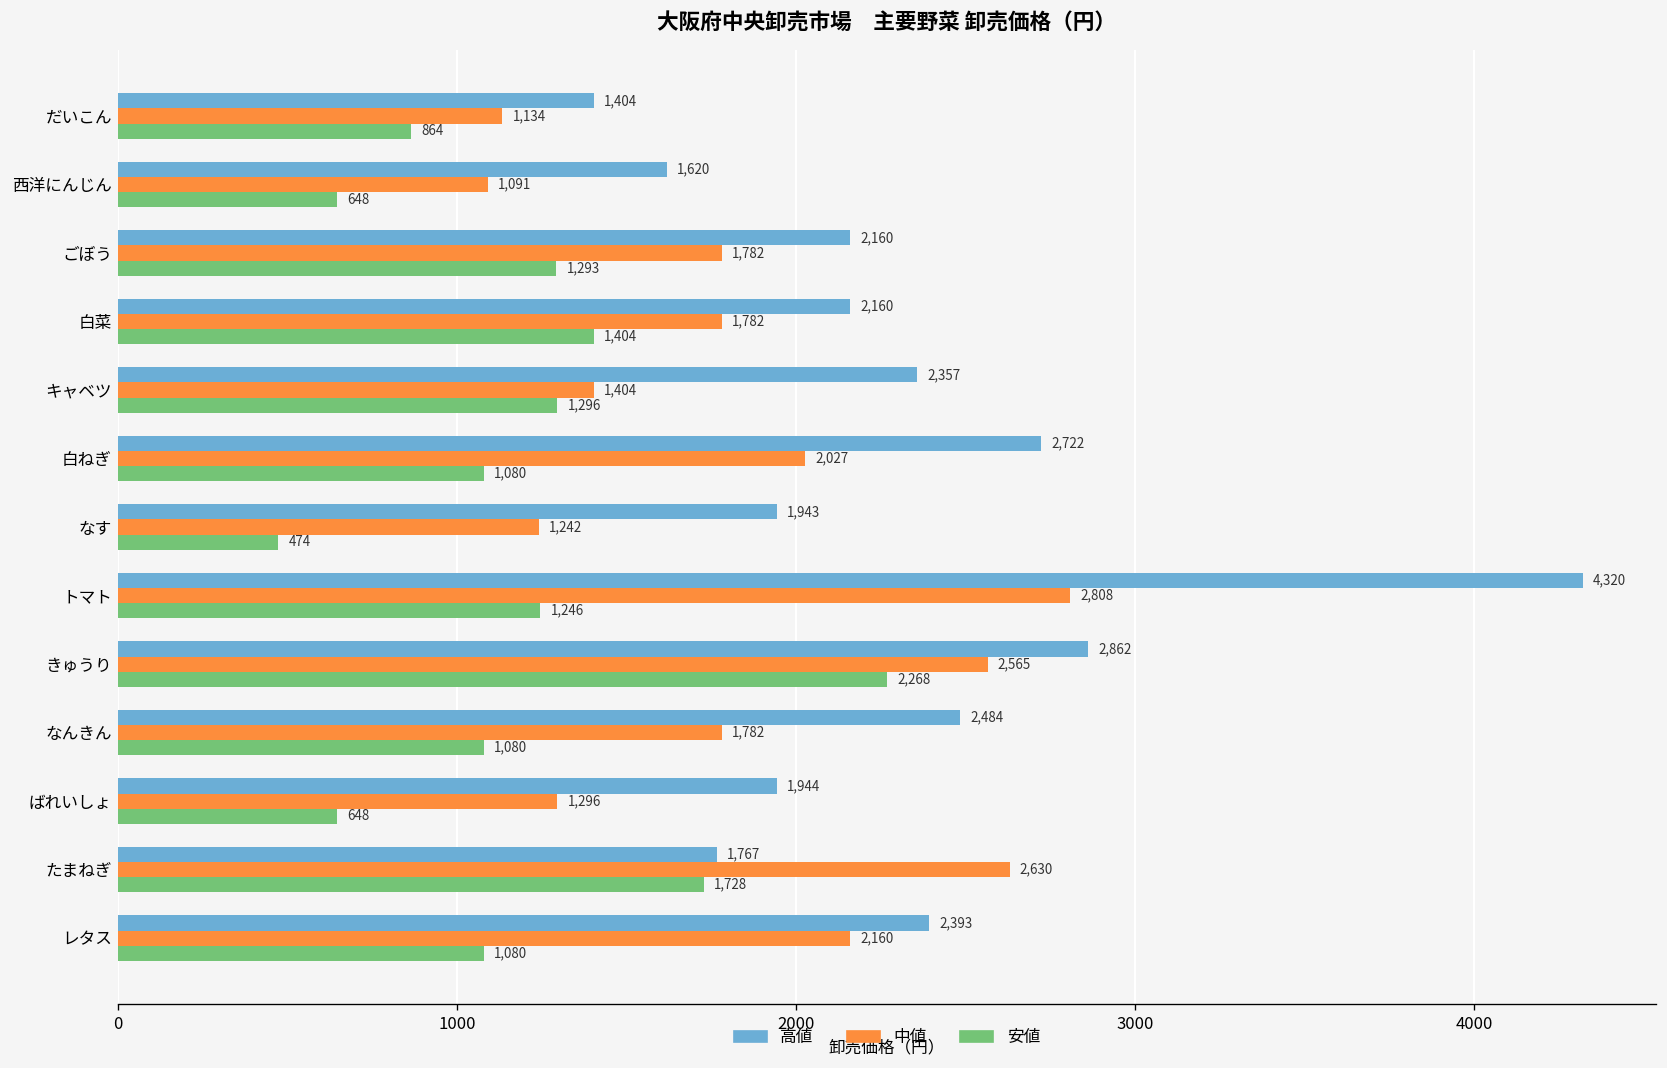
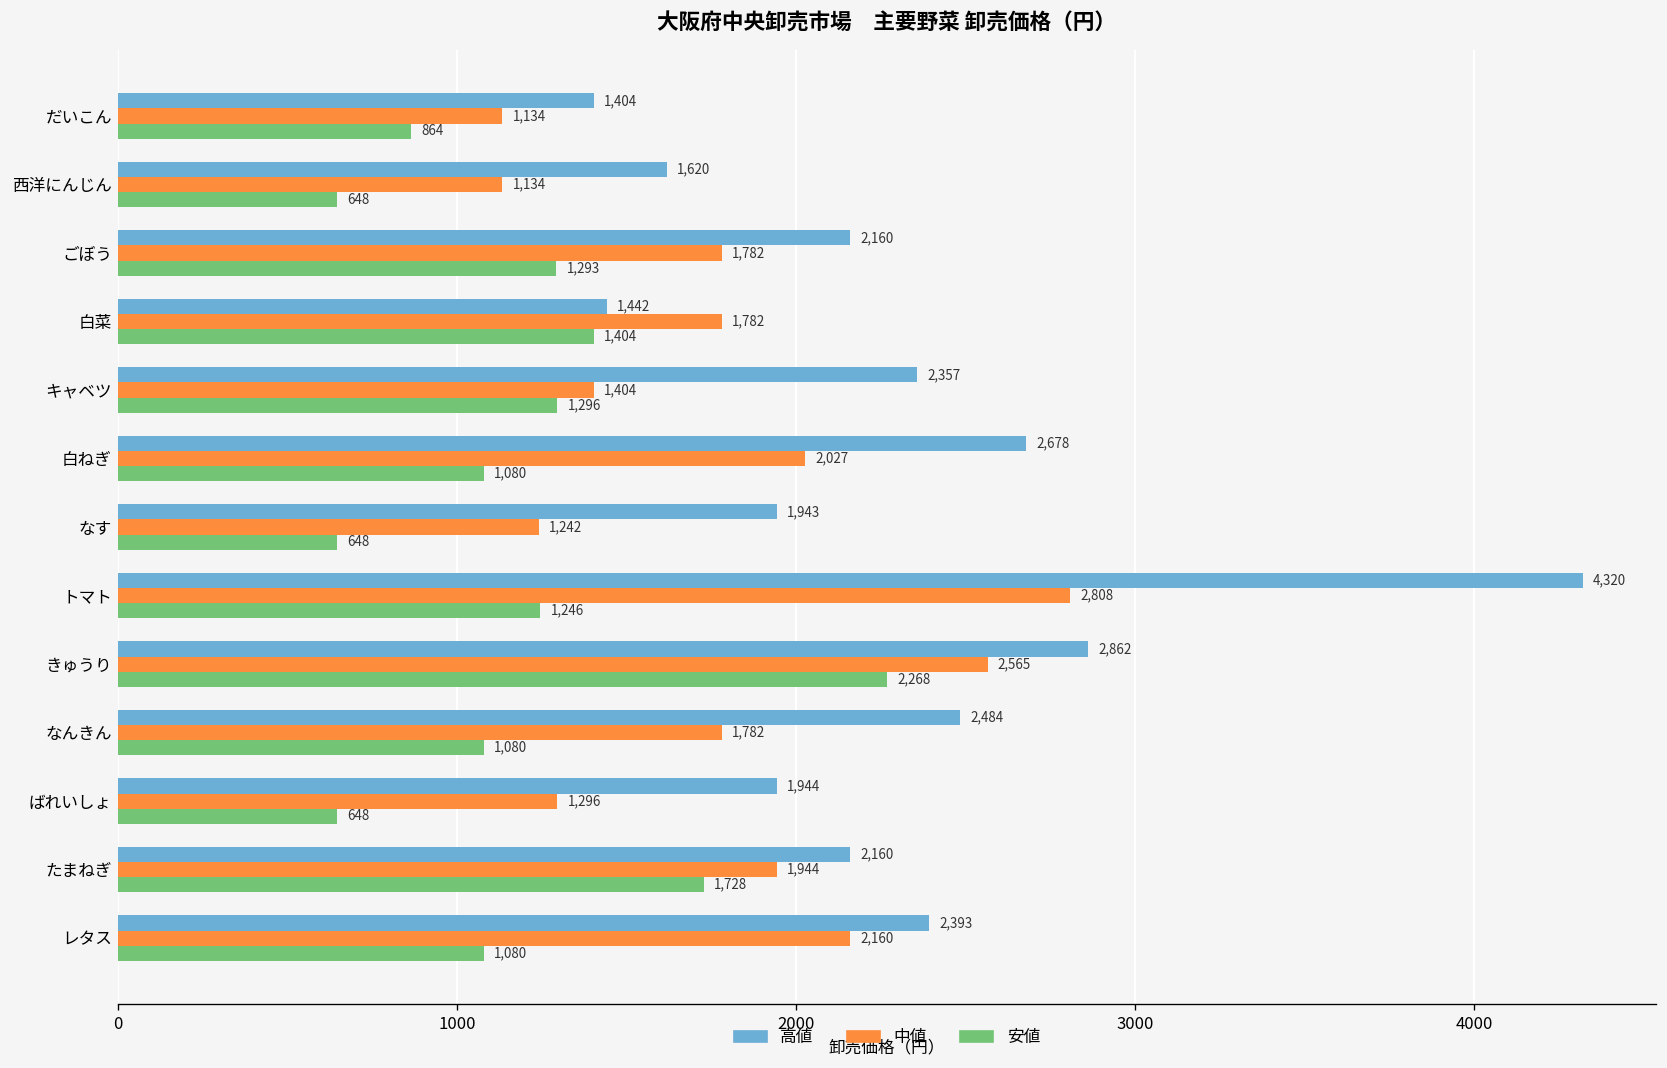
  {
    "高値": {
      "だいこん": "1,404",
      "西洋にんじん": "1,620",
      "ごぼう": "2,160",
-     "白菜": "2,160",
+     "白菜": "1,442",
      "キャベツ": "2,357",
-     "白ねぎ": "2,722",
+     "白ねぎ": "2,678",
      "なす": "1,943",
      "トマト": "4,320",
      "きゅうり": "2,862",
      "なんきん": "2,484",
      "ばれいしょ": "1,944",
-     "たまねぎ": "1,767",
+     "たまねぎ": "2,160",
      "レタス": "2,393"
    },
    "中値": {
      "だいこん": "1,134",
-     "西洋にんじん": "1,091",
+     "西洋にんじん": "1,134",
      "ごぼう": "1,782",
      "白菜": "1,782",
      "キャベツ": "1,404",
      "白ねぎ": "2,027",
      "なす": "1,242",
      "トマト": "2,808",
      "きゅうり": "2,565",
      "なんきん": "1,782",
      "ばれいしょ": "1,296",
-     "たまねぎ": "2,630",
+     "たまねぎ": "1,944",
      "レタス": "2,160"
    },
    "安値": {
      "だいこん": "864",
      "西洋にんじん": "648",
      "ごぼう": "1,293",
      "白菜": "1,404",
      "キャベツ": "1,296",
      "白ねぎ": "1,080",
-     "なす": "474",
+     "なす": "648",
      "トマト": "1,246",
      "きゅうり": "2,268",
      "なんきん": "1,080",
      "ばれいしょ": "648",
      "たまねぎ": "1,728",
      "レタス": "1,080"
    }
  }
